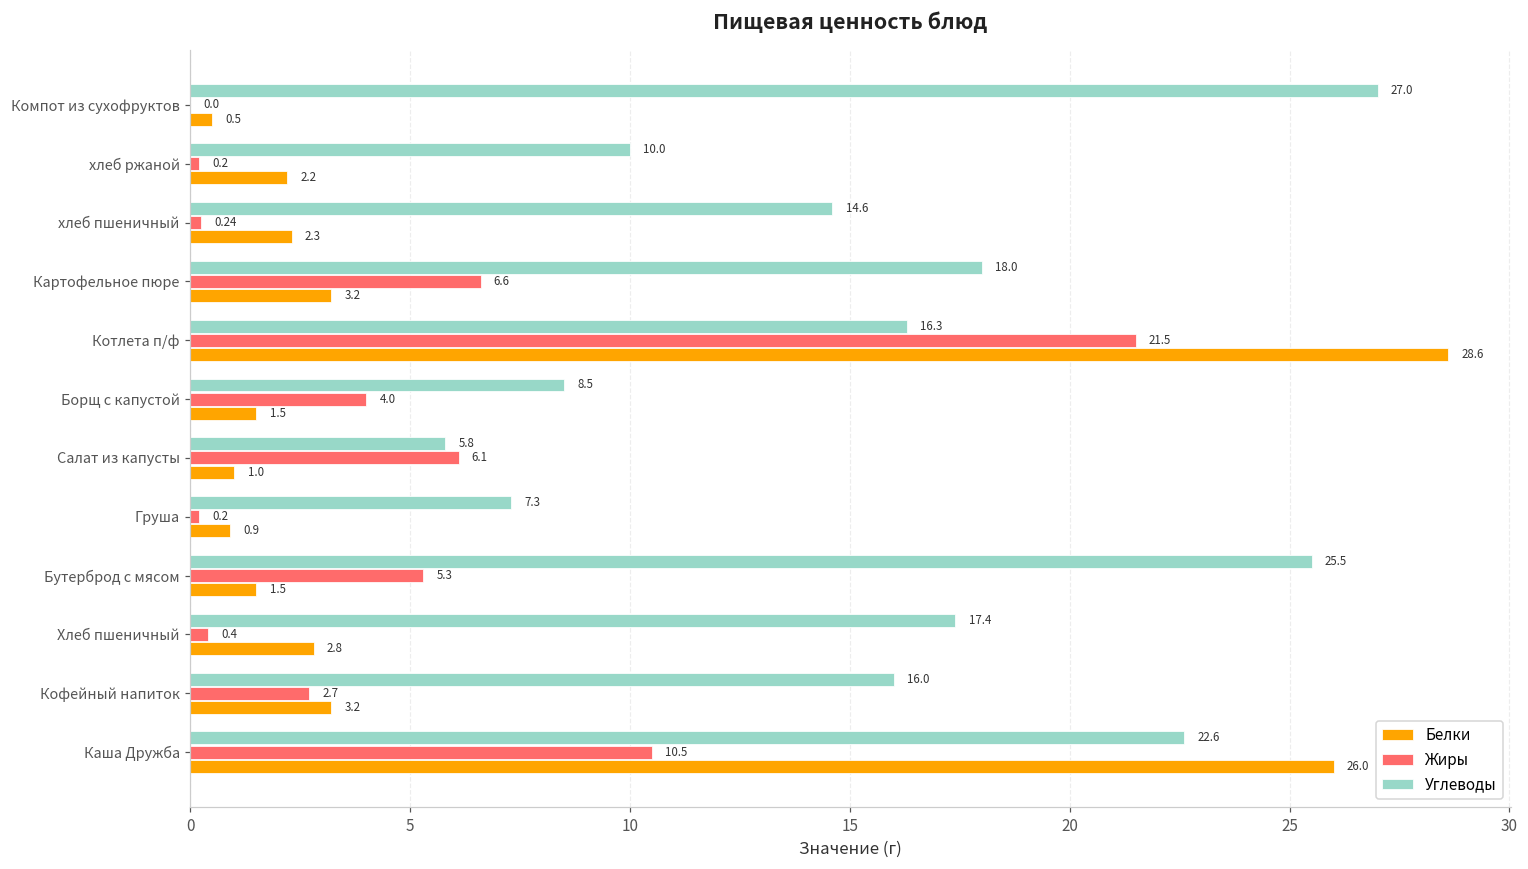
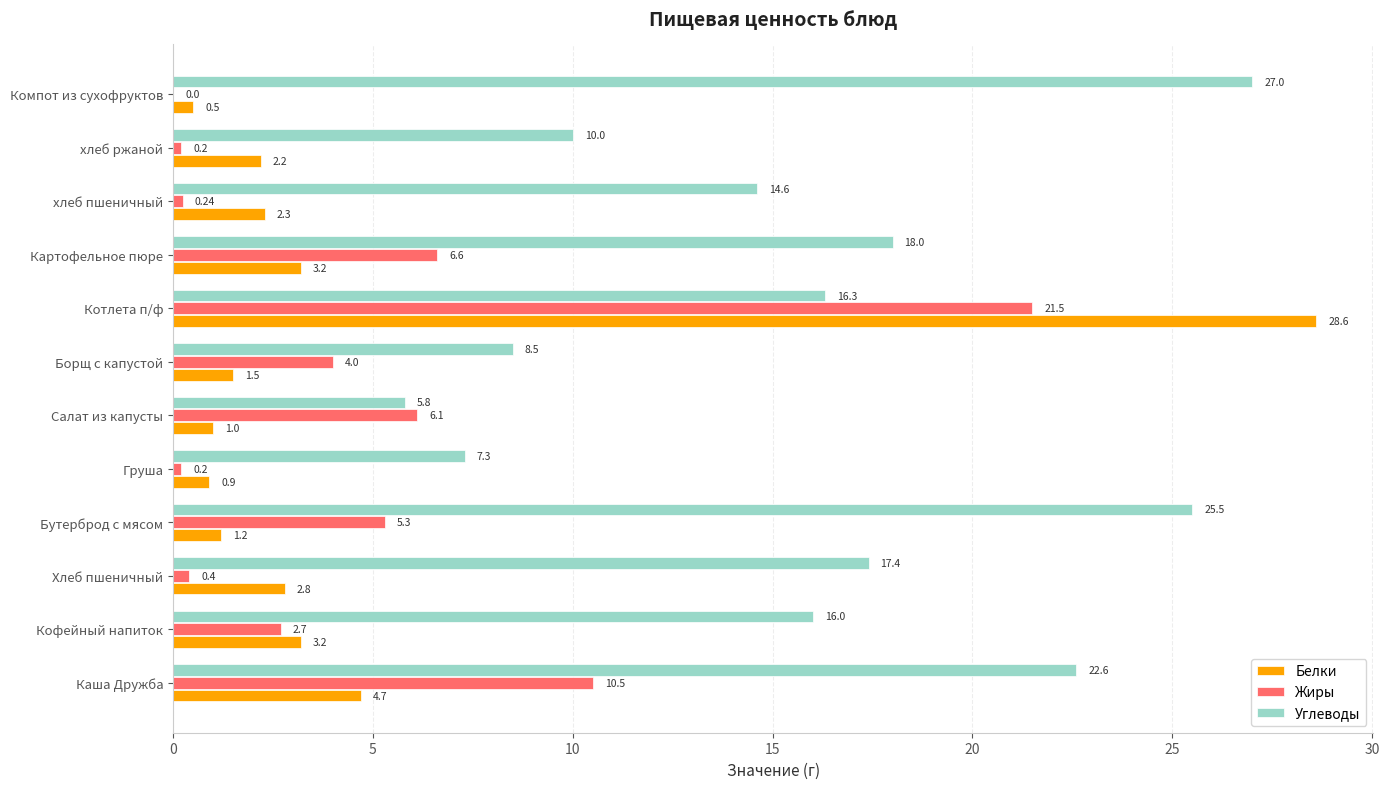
  {
    "Белки": {
      "Компот из сухофруктов": 0.5,
      "хлеб ржаной": 2.2,
      "хлеб пшеничный": 2.3,
      "Картофельное пюре": 3.2,
      "Котлета п/ф": 28.6,
      "Борщ с капустой": 1.5,
      "Салат из капусты": 1.0,
      "Груша": 0.9,
-     "Бутерброд с мясом": 1.5,
+     "Бутерброд с мясом": 1.2,
      "Хлеб пшеничный": 2.8,
      "Кофейный напиток": 3.2,
-     "Каша Дружба": 26.0
+     "Каша Дружба": 4.7
    },
    "Жиры": {
      "Компот из сухофруктов": 0.0,
      "хлеб ржаной": 0.2,
      "хлеб пшеничный": 0.24,
      "Картофельное пюре": 6.6,
      "Котлета п/ф": 21.5,
      "Борщ с капустой": 4.0,
      "Салат из капусты": 6.1,
      "Груша": 0.2,
      "Бутерброд с мясом": 5.3,
      "Хлеб пшеничный": 0.4,
      "Кофейный напиток": 2.7,
      "Каша Дружба": 10.5
    },
    "Углеводы": {
      "Компот из сухофруктов": 27.0,
      "хлеб ржаной": 10.0,
      "хлеб пшеничный": 14.6,
      "Картофельное пюре": 18.0,
      "Котлета п/ф": 16.3,
      "Борщ с капустой": 8.5,
      "Салат из капусты": 5.8,
      "Груша": 7.3,
      "Бутерброд с мясом": 25.5,
      "Хлеб пшеничный": 17.4,
      "Кофейный напиток": 16.0,
      "Каша Дружба": 22.6
    }
  }
